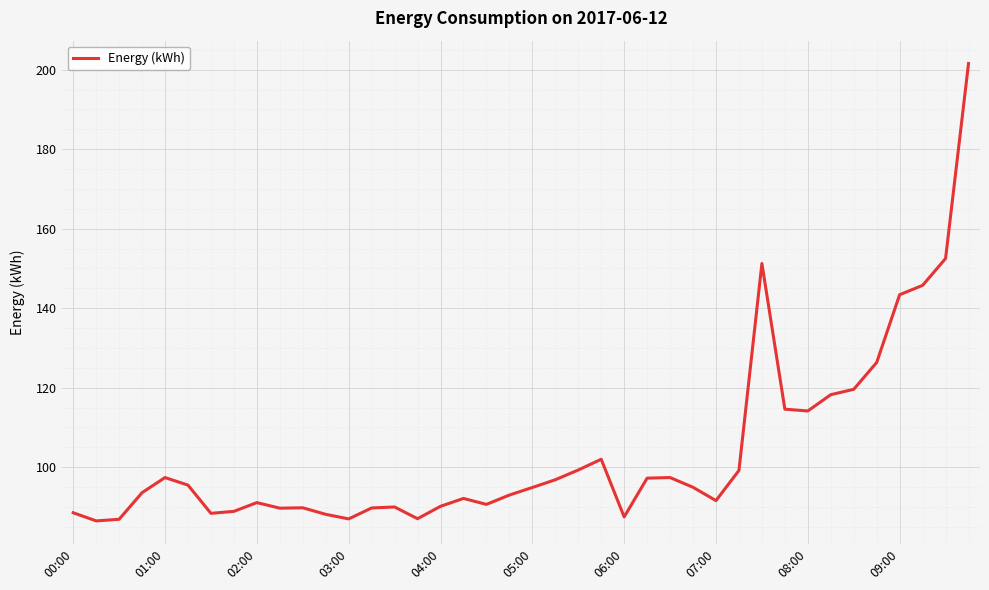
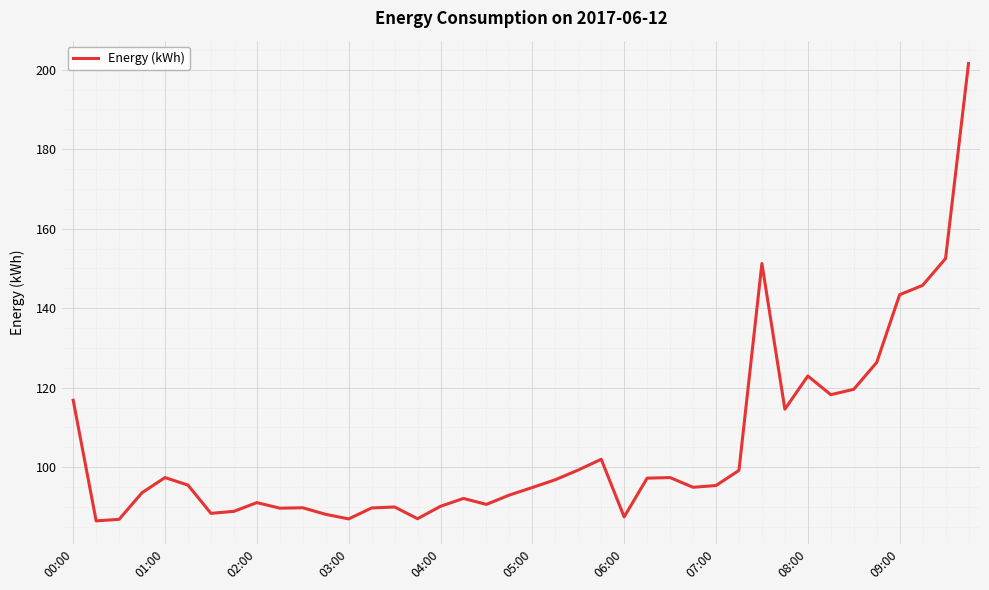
  {
-   "00:00": 89,
+   "00:00": 117,
    "01:00": 97,
    "02:00": 91,
    "03:00": 87,
    "04:00": 90,
    "05:00": 95,
    "06:00": 88,
-   "07:00": 92,
-   "08:00": 114,
+   "07:00": 95,
+   "08:00": 123,
    "09:00": 143
  }
